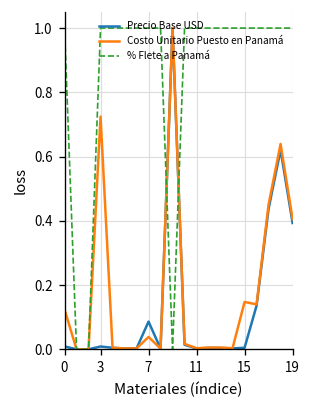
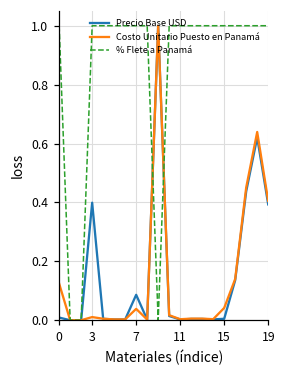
  {
    "Precio Base USD": {
      "0": 0.01,
-     "3": 0.01,
+     "3": 0.40,
      "7": 0.09,
      "15": 0.00,
      "19": 0.39
    },
    "Costo Unitario Puesto en Panamá": {
      "0": 0.12,
-     "3": 0.72,
+     "3": 0.01,
      "7": 0.04,
-     "15": 0.15,
+     "15": 0.04,
      "19": 0.41
    },
    "% Flete a Panamá": {
      "0": 1.00,
      "3": 1.00,
      "7": 1.00,
      "11": 1.00,
      "15": 1.00,
      "19": 1.00
    }
  }
